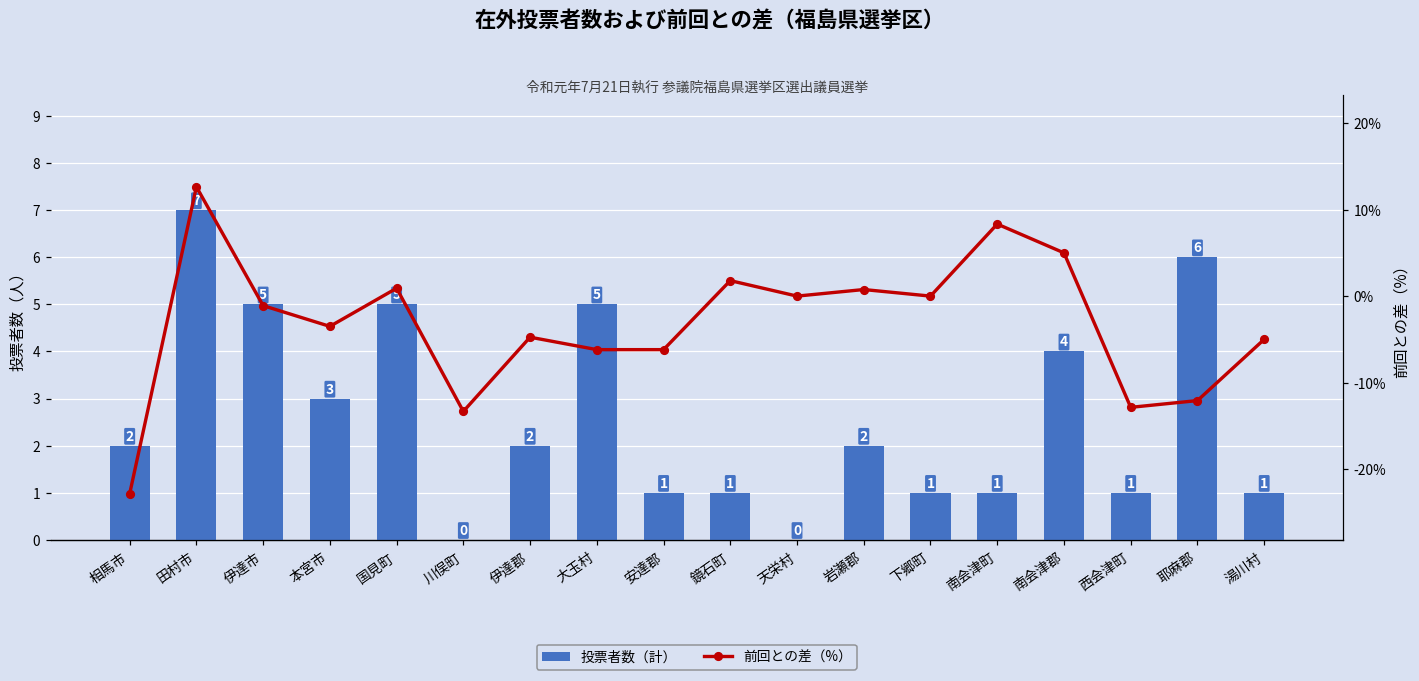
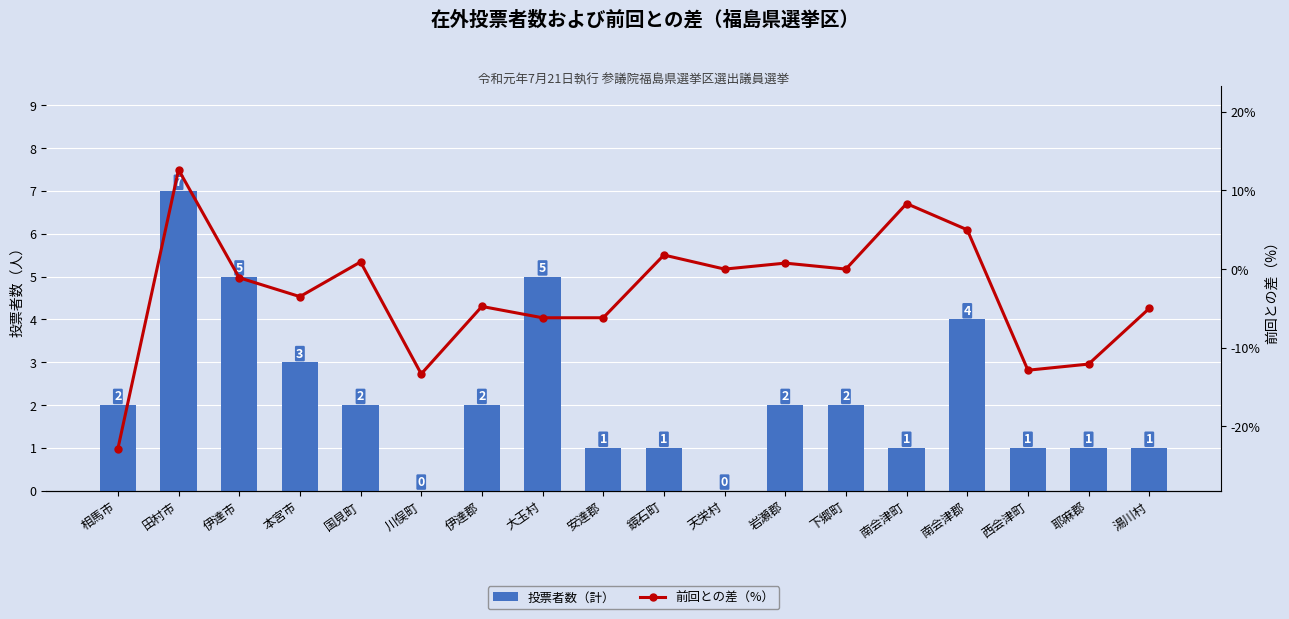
  {
    "投票者数（計）": {
-     "国見町": 5,
-     "下郷町": 1,
-     "耶麻郡": 6
+     "国見町": 2,
+     "下郷町": 2,
+     "耶麻郡": 1
    }
  }
